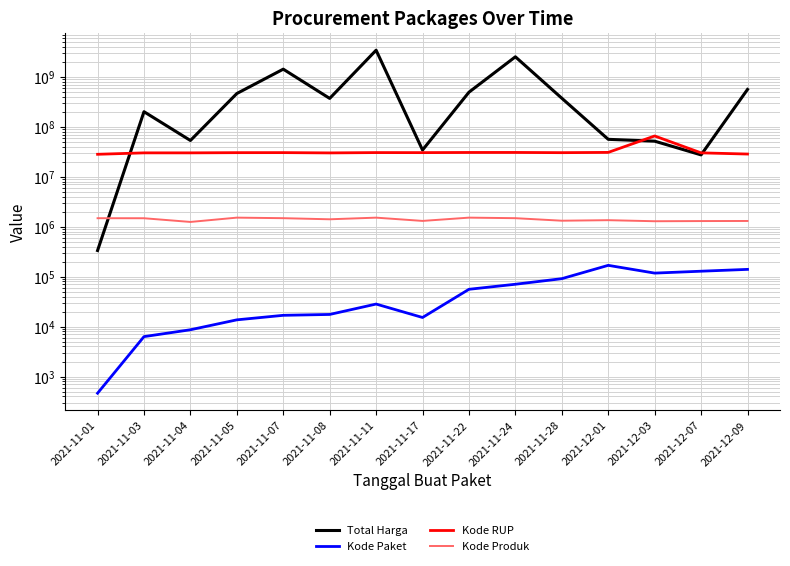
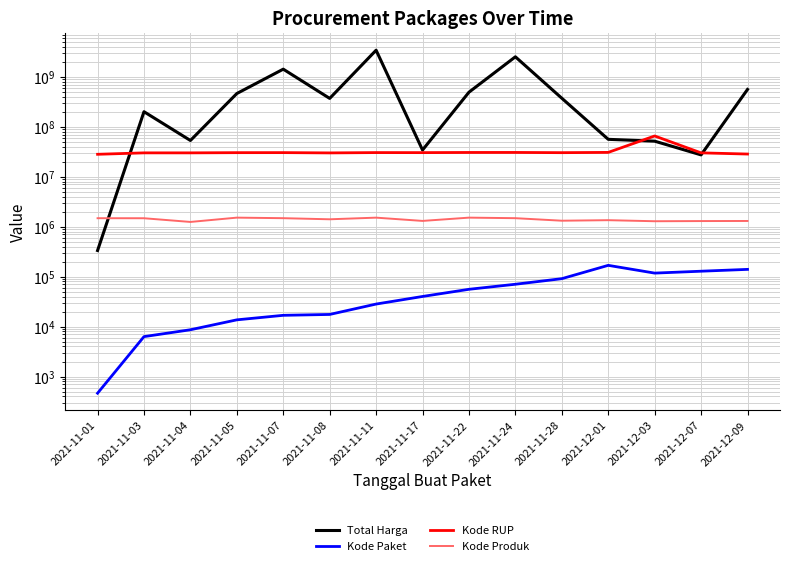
  {
    "Total Harga": {
      "2021-11-01": 300000,
      "2021-11-03": 200000000,
      "2021-11-04": 50000000,
      "2021-11-05": 500000000,
      "2021-11-07": 1400000000,
      "2021-11-08": 400000000,
      "2021-11-11": 3000000000,
      "2021-11-17": 30000000,
      "2021-11-22": 500000000,
      "2021-11-24": 3000000000,
      "2021-11-28": 400000000,
      "2021-12-01": 60000000,
      "2021-12-03": 50000000,
      "2021-12-09": 600000000
    },
    "Kode Paket": {
      "2021-11-01": 500,
      "2021-11-03": 6000,
      "2021-11-04": 9000,
      "2021-11-05": 14000,
      "2021-11-07": 17000,
      "2021-11-08": 18000,
      "2021-11-11": 30000,
-     "2021-11-17": 15000,
+     "2021-11-17": 40000,
      "2021-11-22": 60000,
      "2021-11-24": 70000,
      "2021-11-28": 90000,
      "2021-12-01": 170000,
      "2021-12-03": 120000,
      "2021-12-07": 130000,
      "2021-12-09": 140000
    },
    "Kode RUP": {
      "2021-11-01": 30000000,
      "2021-11-03": 30000000,
      "2021-11-04": 30000000,
      "2021-11-05": 30000000,
      "2021-11-07": 30000000,
      "2021-11-08": 30000000,
      "2021-11-11": 30000000,
      "2021-11-17": 30000000,
      "2021-11-22": 30000000,
      "2021-11-24": 30000000,
      "2021-11-28": 30000000,
      "2021-12-01": 30000000,
      "2021-12-03": 70000000,
      "2021-12-09": 30000000
    },
    "Kode Produk": {
      "2021-11-01": 1500000,
      "2021-11-03": 1500000,
      "2021-11-04": 1200000,
      "2021-11-05": 1500000,
      "2021-11-07": 1500000,
      "2021-11-08": 1400000,
      "2021-11-11": 1500000,
      "2021-11-17": 1300000,
      "2021-11-22": 1500000,
      "2021-11-24": 1500000,
      "2021-11-28": 1300000,
      "2021-12-01": 1400000,
      "2021-12-03": 1300000,
      "2021-12-07": 1300000,
      "2021-12-09": 1300000
    }
  }
